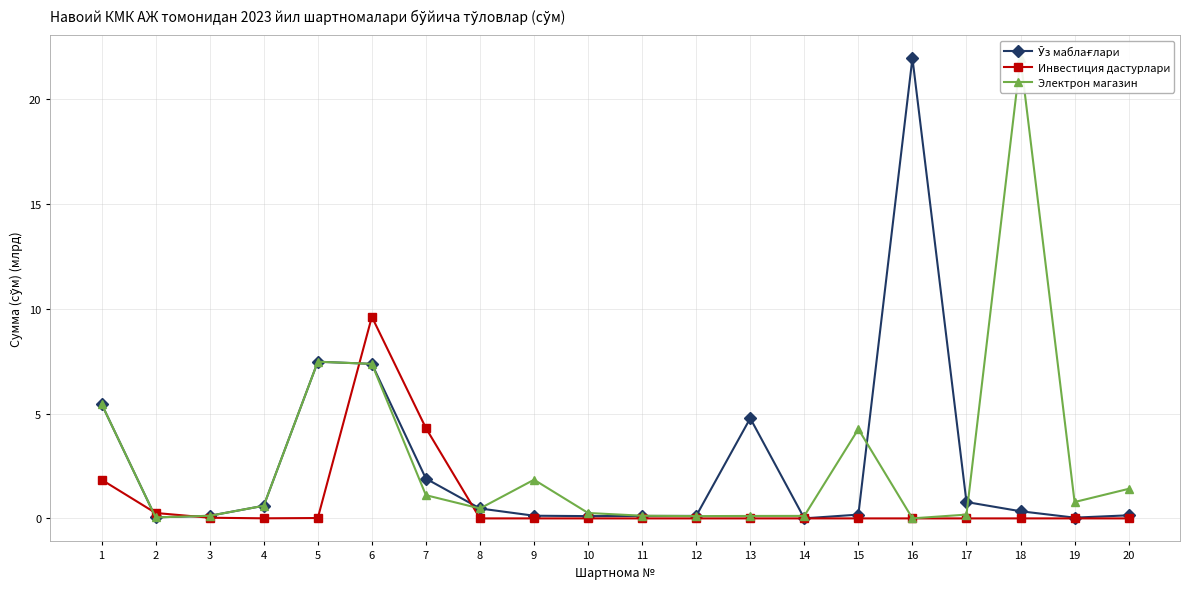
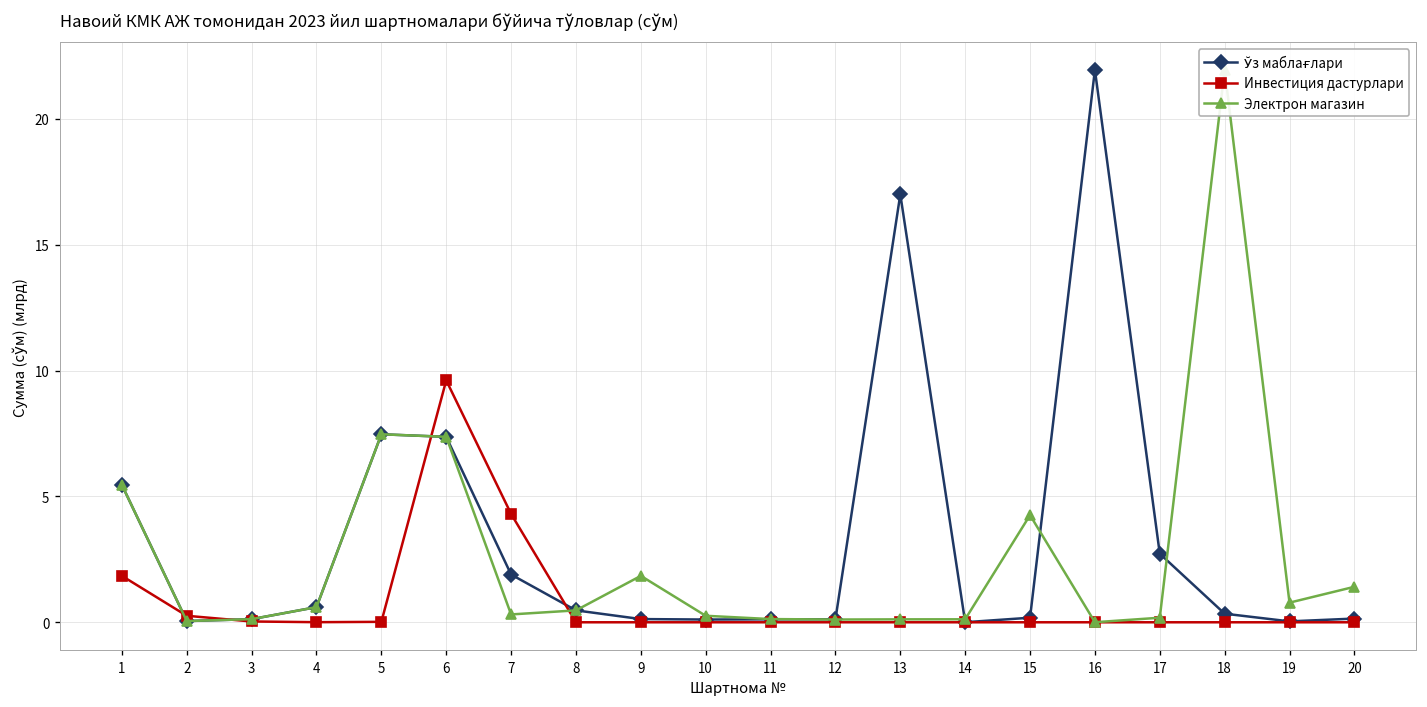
  {
    "Ўз маблағлари": {
      "7": 1.9,
      "9": 0.1,
-     "13": 4.8,
+     "13": 17.0,
      "15": 0.2,
      "16": 21.9,
-     "17": 0.8,
+     "17": 2.7,
      "18": 0.3,
      "20": 0.1
    },
    "Инвестиция дастурлари": {
      "1": 1.8,
      "2": 0.3,
      "4": 0.0,
      "5": 0.0,
      "6": 9.6,
      "7": 4.3,
      "8": 0.0,
      "9": 0.0,
      "15": 0.0,
      "17": 0.0,
      "18": 0.0,
      "20": 0.0
    },
    "Электрон магазин": {
-     "7": 1.1,
+     "7": 0.3,
      "9": 1.8,
      "10": 0.3,
      "15": 4.3,
      "17": 0.2,
      "19": 0.8,
      "20": 1.4
    }
  }
